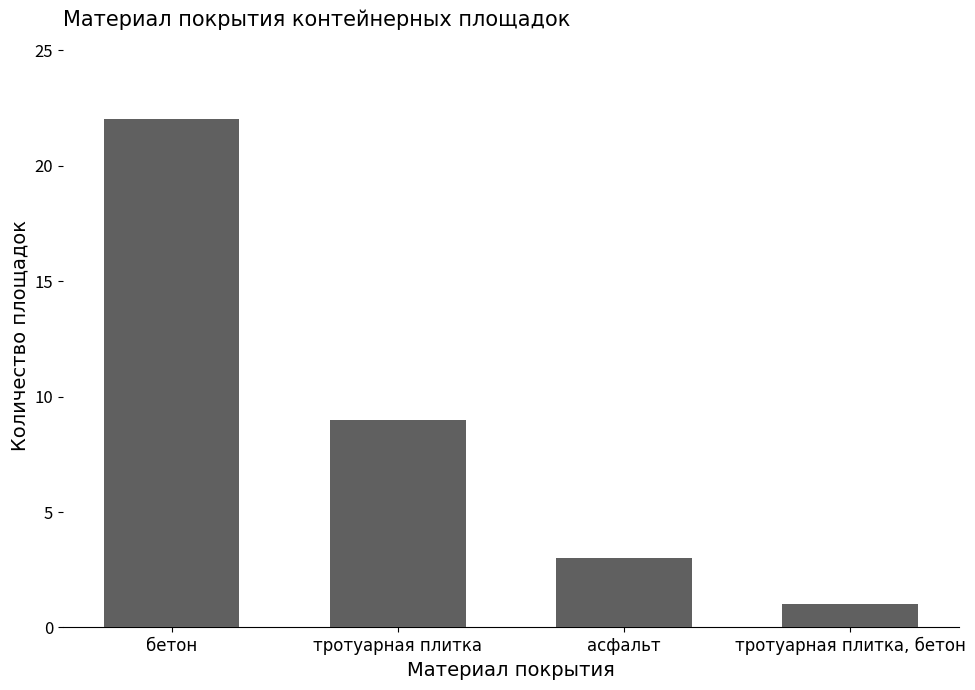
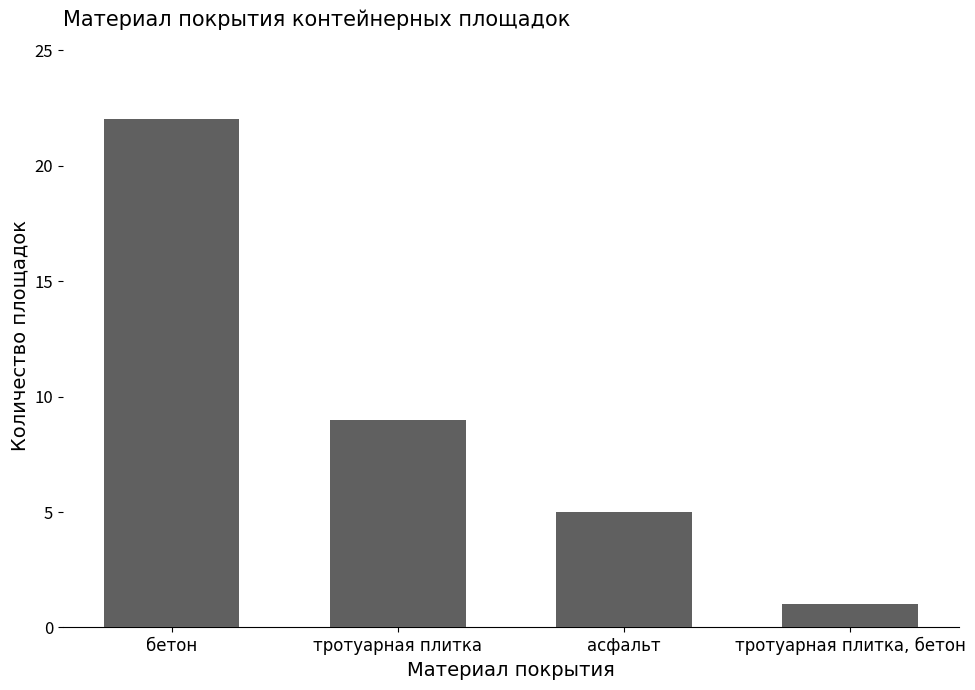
  {
    "бетон": 22,
    "тротуарная плитка": 9,
-   "асфальт": 3,
+   "асфальт": 5,
    "тротуарная плитка, бетон": 1
  }
